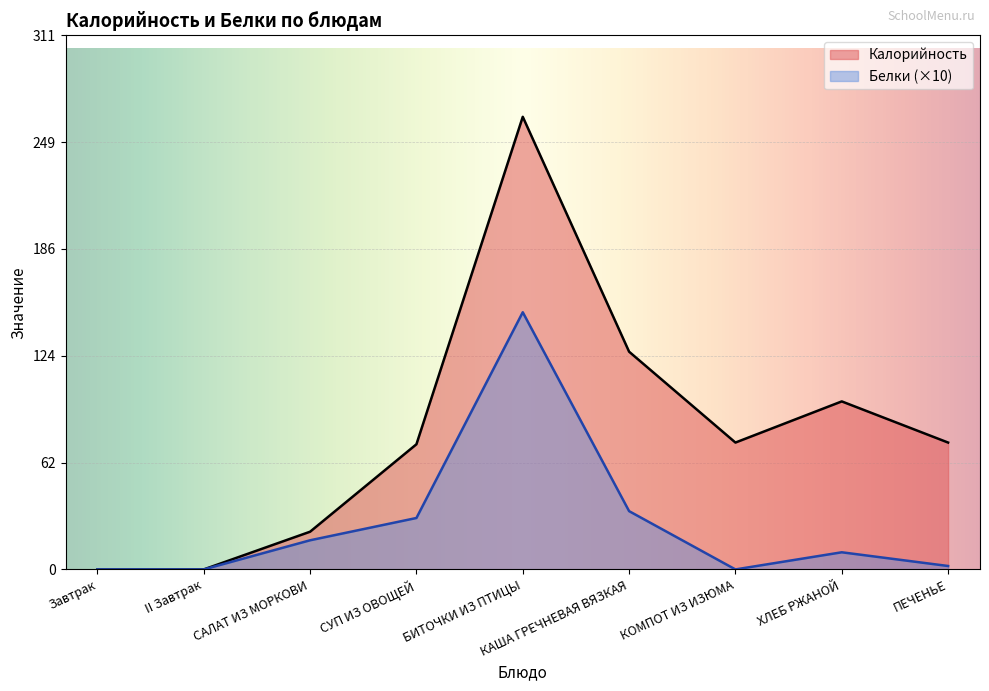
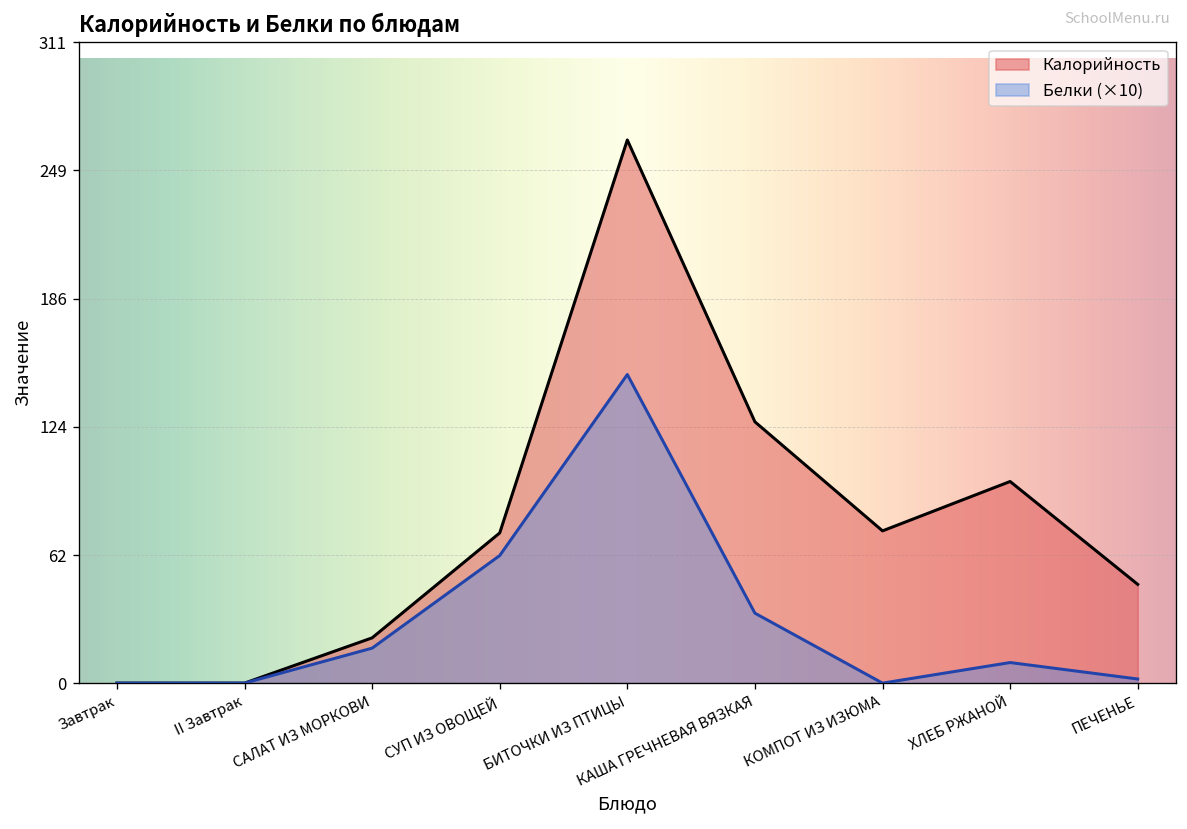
  {
    "Калорийность": {
      "САЛАТ ИЗ МОРКОВИ": 22,
      "СУП ИЗ ОВОЩЕЙ": 73,
      "БИТОЧКИ ИЗ ПТИЦЫ": 264,
      "КАША ГРЕЧНЕВАЯ ВЯЗКАЯ": 127,
      "КОМПОТ ИЗ ИЗЮМА": 74,
      "ХЛЕБ РЖАНОЙ": 98,
-     "ПЕЧЕНЬЕ": 74
+     "ПЕЧЕНЬЕ": 48
    },
    "Белки (×10)": {
      "САЛАТ ИЗ МОРКОВИ": 17,
-     "СУП ИЗ ОВОЩЕЙ": 30,
+     "СУП ИЗ ОВОЩЕЙ": 62,
      "БИТОЧКИ ИЗ ПТИЦЫ": 150,
      "КАША ГРЕЧНЕВАЯ ВЯЗКАЯ": 34,
      "КОМПОТ ИЗ ИЗЮМА": 0,
      "ХЛЕБ РЖАНОЙ": 10,
      "ПЕЧЕНЬЕ": 2
    }
  }
